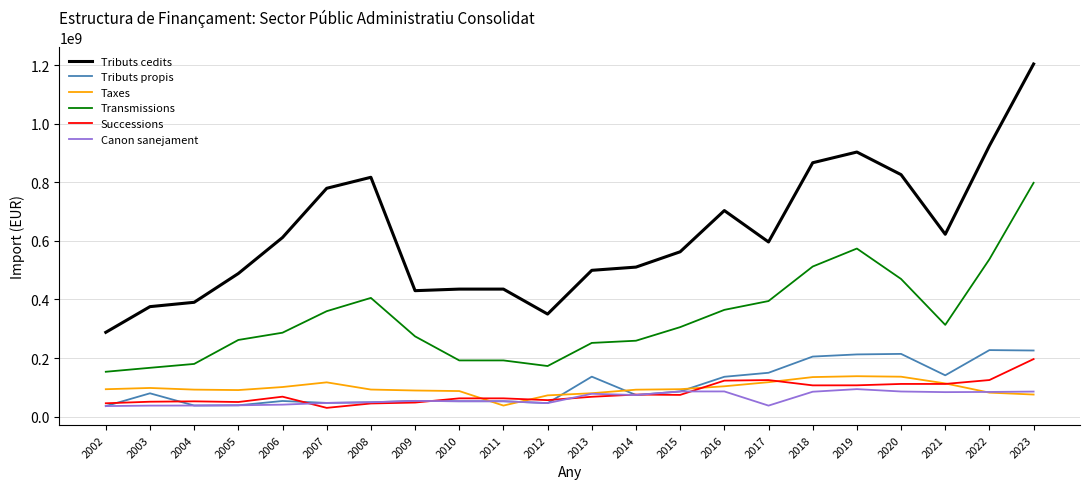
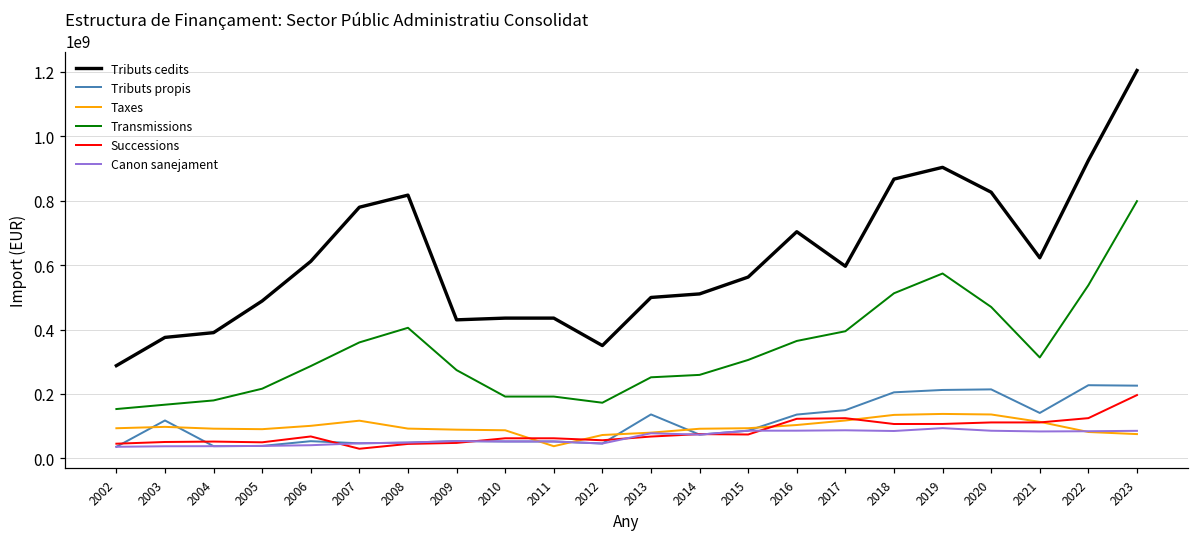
  {
    "Tributs cedits": {
      "2002": 290000000,
      "2003": 380000000,
      "2004": 390000000,
      "2005": 490000000,
      "2006": 610000000,
      "2007": 780000000,
      "2008": 820000000,
      "2009": 430000000,
      "2010": 440000000,
      "2011": 440000000,
      "2012": 350000000,
      "2013": 500000000,
      "2014": 510000000,
      "2015": 560000000,
      "2016": 700000000,
      "2017": 600000000,
      "2018": 870000000,
      "2019": 900000000,
      "2020": 830000000,
      "2021": 620000000,
      "2022": 920000000,
      "2023": 1200000000
    },
    "Tributs propis": {
-     "2003": 80000000,
+     "2003": 120000000,
      "2006": 50000000,
      "2013": 140000000,
      "2016": 140000000,
      "2017": 150000000,
      "2018": 210000000,
      "2019": 210000000,
      "2020": 210000000,
      "2021": 140000000,
      "2022": 230000000,
      "2023": 230000000
    },
    "Taxes": {
      "2002": 90000000,
      "2003": 100000000,
      "2004": 90000000,
      "2005": 90000000,
      "2006": 100000000,
      "2007": 120000000,
      "2008": 90000000,
      "2009": 90000000,
      "2010": 90000000,
      "2011": 40000000,
      "2012": 70000000,
      "2014": 90000000,
      "2016": 100000000,
      "2018": 140000000,
      "2019": 140000000,
      "2020": 140000000,
      "2023": 80000000
    },
    "Transmissions": {
      "2002": 150000000,
      "2003": 170000000,
      "2004": 180000000,
-     "2005": 260000000,
+     "2005": 220000000,
      "2006": 290000000,
      "2007": 360000000,
      "2008": 410000000,
      "2009": 270000000,
      "2010": 190000000,
      "2011": 190000000,
      "2012": 170000000,
      "2013": 250000000,
      "2014": 260000000,
      "2015": 310000000,
      "2016": 360000000,
      "2017": 390000000,
      "2018": 510000000,
      "2019": 570000000,
      "2020": 470000000,
      "2021": 310000000,
      "2022": 540000000,
      "2023": 800000000
    },
    "Successions": {
      "2002": 50000000,
      "2003": 50000000,
      "2004": 50000000,
      "2005": 50000000,
      "2006": 70000000,
      "2007": 30000000,
      "2010": 60000000,
      "2011": 60000000,
      "2012": 60000000,
      "2013": 70000000,
      "2015": 70000000,
      "2016": 120000000,
      "2018": 110000000,
      "2019": 110000000,
      "2020": 110000000,
      "2022": 130000000,
      "2023": 200000000
    },
    "Canon sanejament": {
      "2003": 40000000,
      "2006": 40000000,
      "2016": 90000000,
-     "2017": 40000000,
+     "2017": 90000000,
      "2018": 90000000,
      "2019": 90000000,
      "2020": 90000000,
      "2021": 80000000,
      "2023": 90000000
    }
  }
